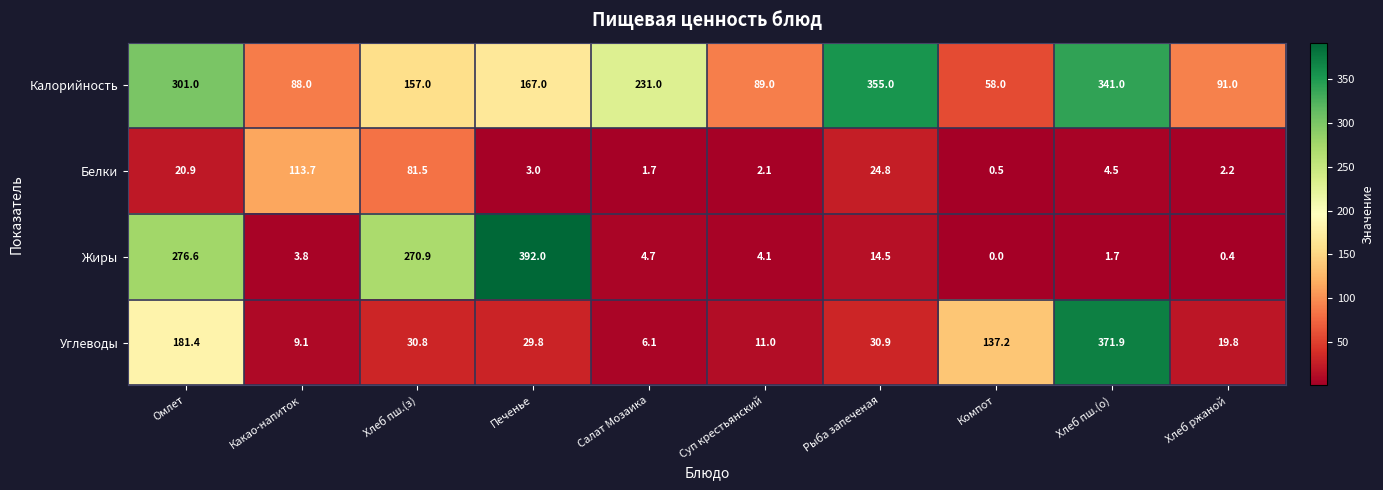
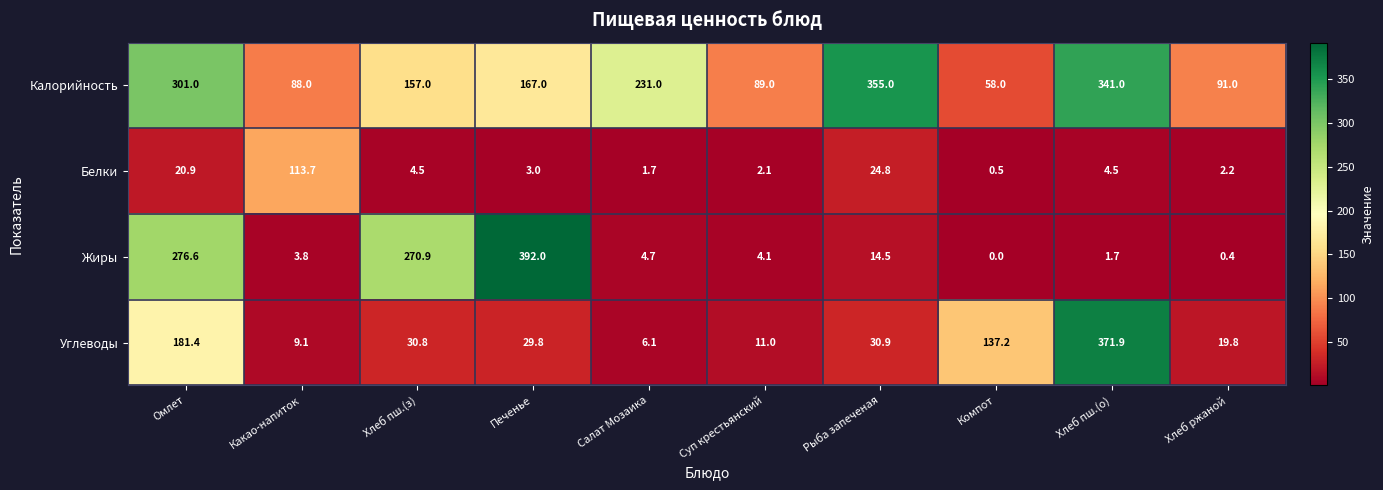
  {
    "Калорийность": {
      "Омлет": 301.0,
      "Какао-напиток": 88.0,
      "Хлеб пш.(з)": 157.0,
      "Печенье": 167.0,
      "Салат Мозаика": 231.0,
      "Суп крестьянский": 89.0,
      "Рыба запеченая": 355.0,
      "Компот": 58.0,
      "Хлеб пш.(о)": 341.0,
      "Хлеб ржаной": 91.0
    },
    "Белки": {
      "Омлет": 20.9,
      "Какао-напиток": 113.7,
-     "Хлеб пш.(з)": 81.5,
+     "Хлеб пш.(з)": 4.5,
      "Печенье": 3.0,
      "Салат Мозаика": 1.7,
      "Суп крестьянский": 2.1,
      "Рыба запеченая": 24.8,
      "Компот": 0.5,
      "Хлеб пш.(о)": 4.5,
      "Хлеб ржаной": 2.2
    },
    "Жиры": {
      "Омлет": 276.6,
      "Какао-напиток": 3.8,
      "Хлеб пш.(з)": 270.9,
      "Печенье": 392.0,
      "Салат Мозаика": 4.7,
      "Суп крестьянский": 4.1,
      "Рыба запеченая": 14.5,
      "Компот": 0.0,
      "Хлеб пш.(о)": 1.7,
      "Хлеб ржаной": 0.4
    },
    "Углеводы": {
      "Омлет": 181.4,
      "Какао-напиток": 9.1,
      "Хлеб пш.(з)": 30.8,
      "Печенье": 29.8,
      "Салат Мозаика": 6.1,
      "Суп крестьянский": 11.0,
      "Рыба запеченая": 30.9,
      "Компот": 137.2,
      "Хлеб пш.(о)": 371.9,
      "Хлеб ржаной": 19.8
    }
  }
